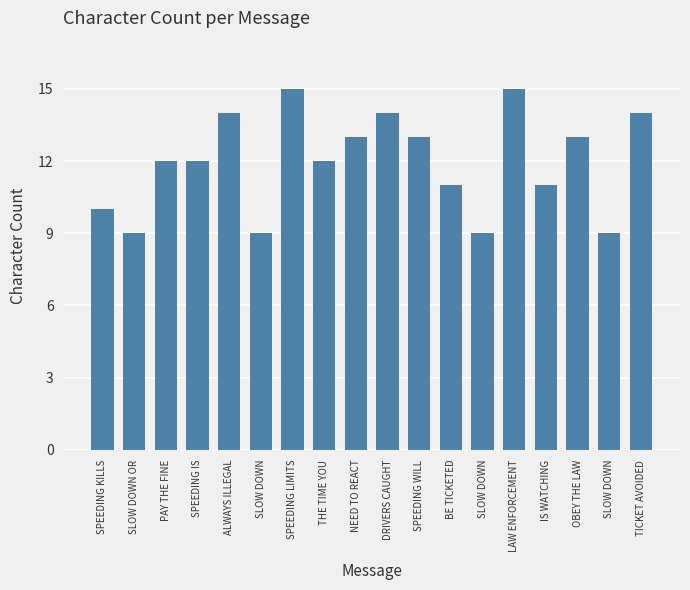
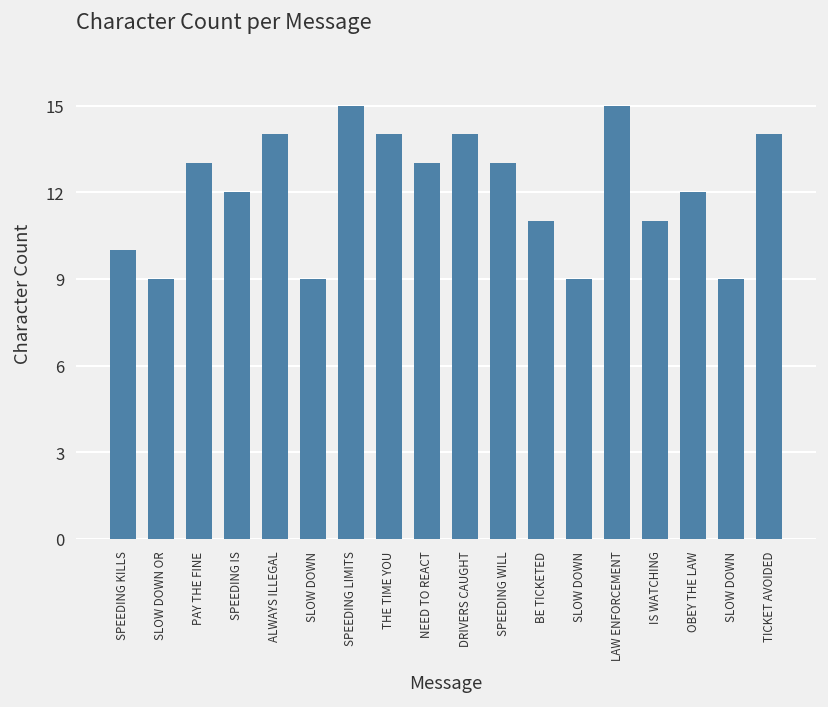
  {
    "SPEEDING KILLS": 10,
    "SLOW DOWN OR": 9,
-   "PAY THE FINE": 12,
+   "PAY THE FINE": 13,
    "SPEEDING IS": 12,
    "ALWAYS ILLEGAL": 14,
    "SPEEDING LIMITS": 15,
-   "THE TIME YOU": 12,
+   "THE TIME YOU": 14,
    "NEED TO REACT": 13,
    "DRIVERS CAUGHT": 14,
    "SPEEDING WILL": 13,
    "BE TICKETED": 11,
    "LAW ENFORCEMENT": 15,
    "IS WATCHING": 11,
-   "OBEY THE LAW": 13,
+   "OBEY THE LAW": 12,
    "TICKET AVOIDED": 14
  }
